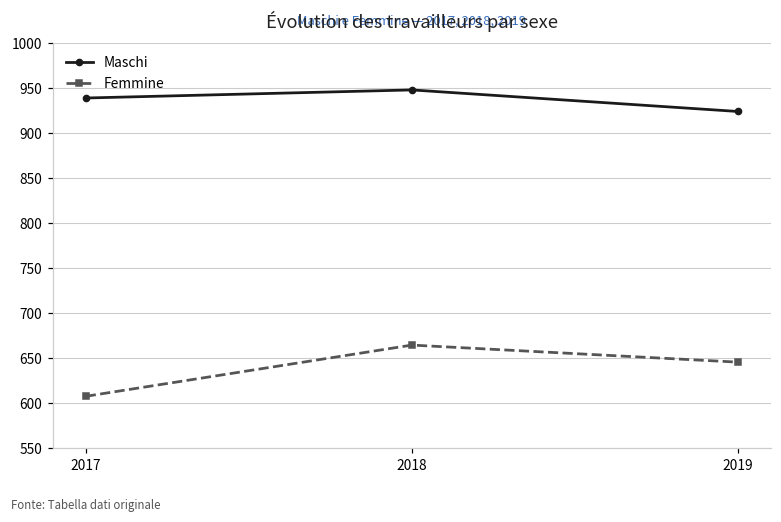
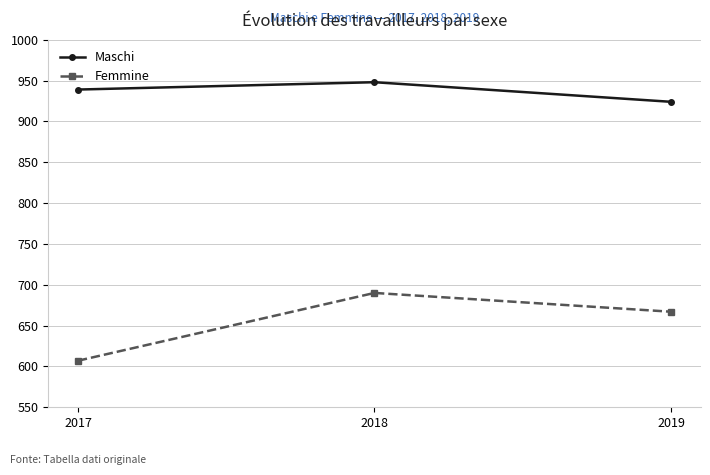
  {
    "Maschi": {
      "2017": 940,
      "2018": 950,
      "2019": 920
    },
    "Femmine": {
      "2017": 610,
-     "2018": 660,
-     "2019": 650
+     "2018": 690,
+     "2019": 670
    }
  }
